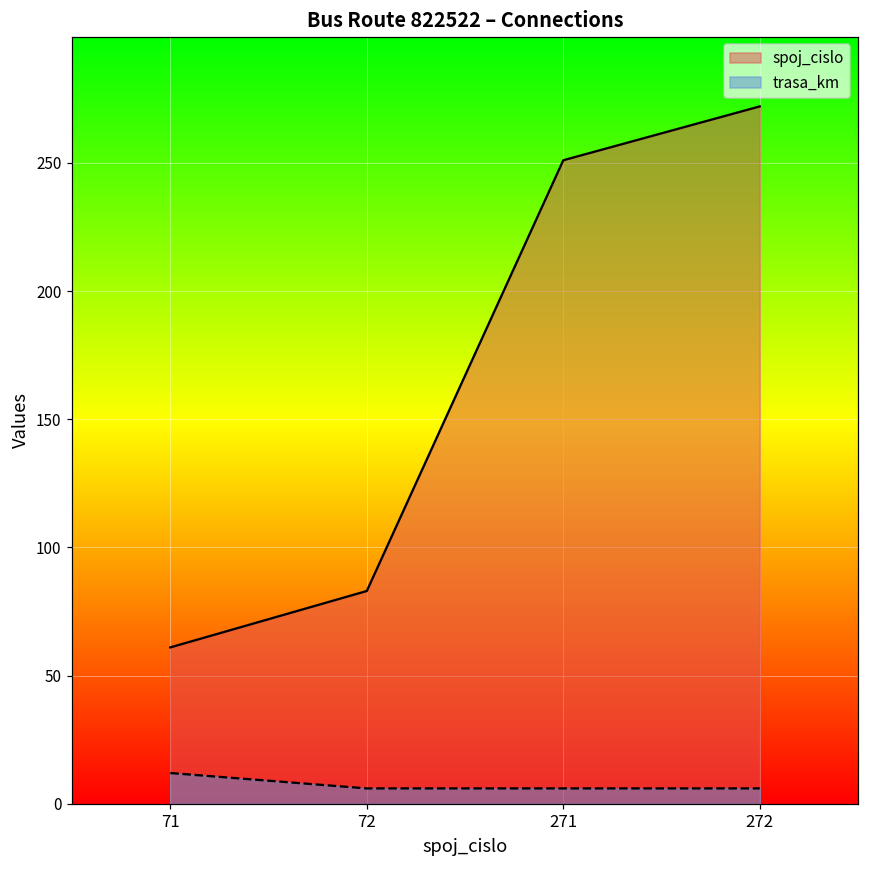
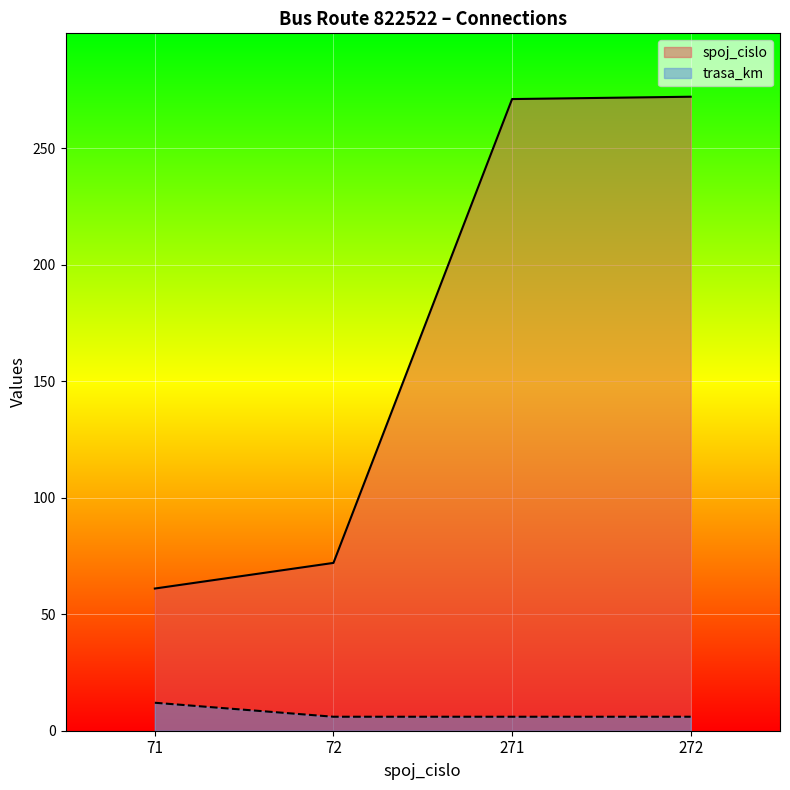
  {
    "spoj_cislo": {
      "71": 61,
-     "72": 83,
-     "271": 251,
+     "72": 72,
+     "271": 271,
      "272": 272
    },
    "trasa_km": {
      "71": 12,
      "72": 6,
      "271": 6,
      "272": 6
    }
  }
